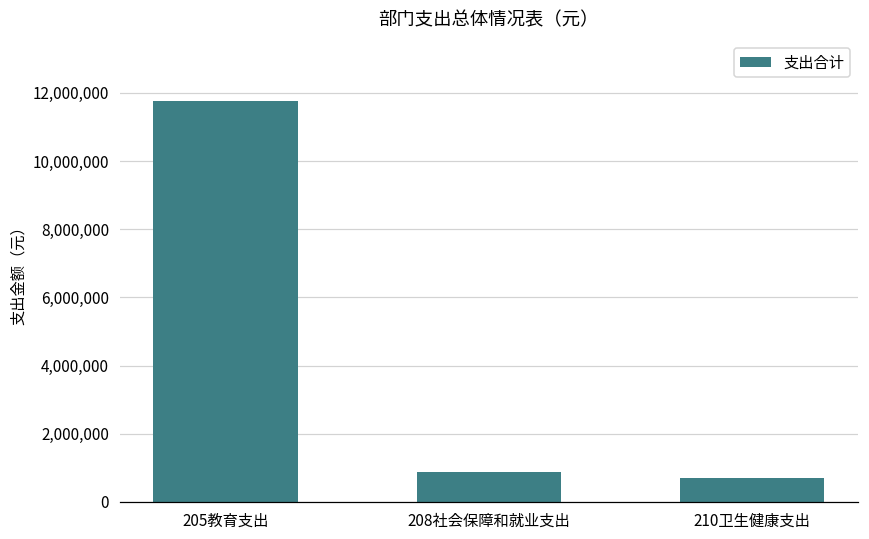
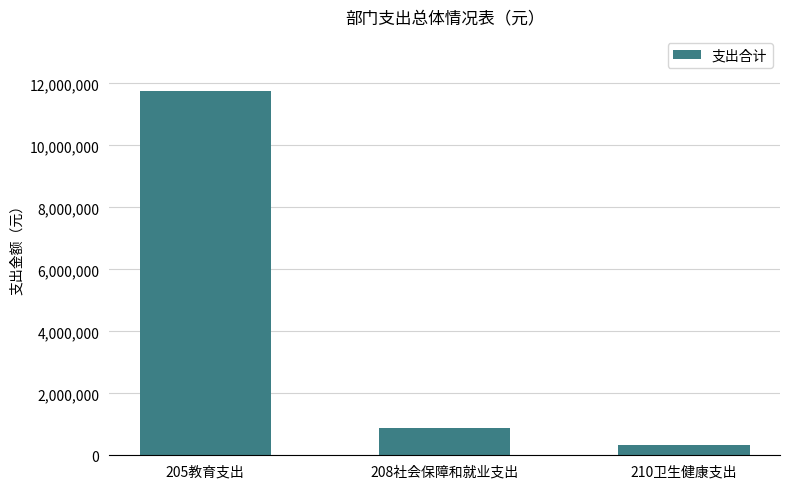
  {
    "205教育支出": "11,800,000",
    "208社会保障和就业支出": "900,000",
-   "210卫生健康支出": "700,000"
+   "210卫生健康支出": "300,000"
  }
